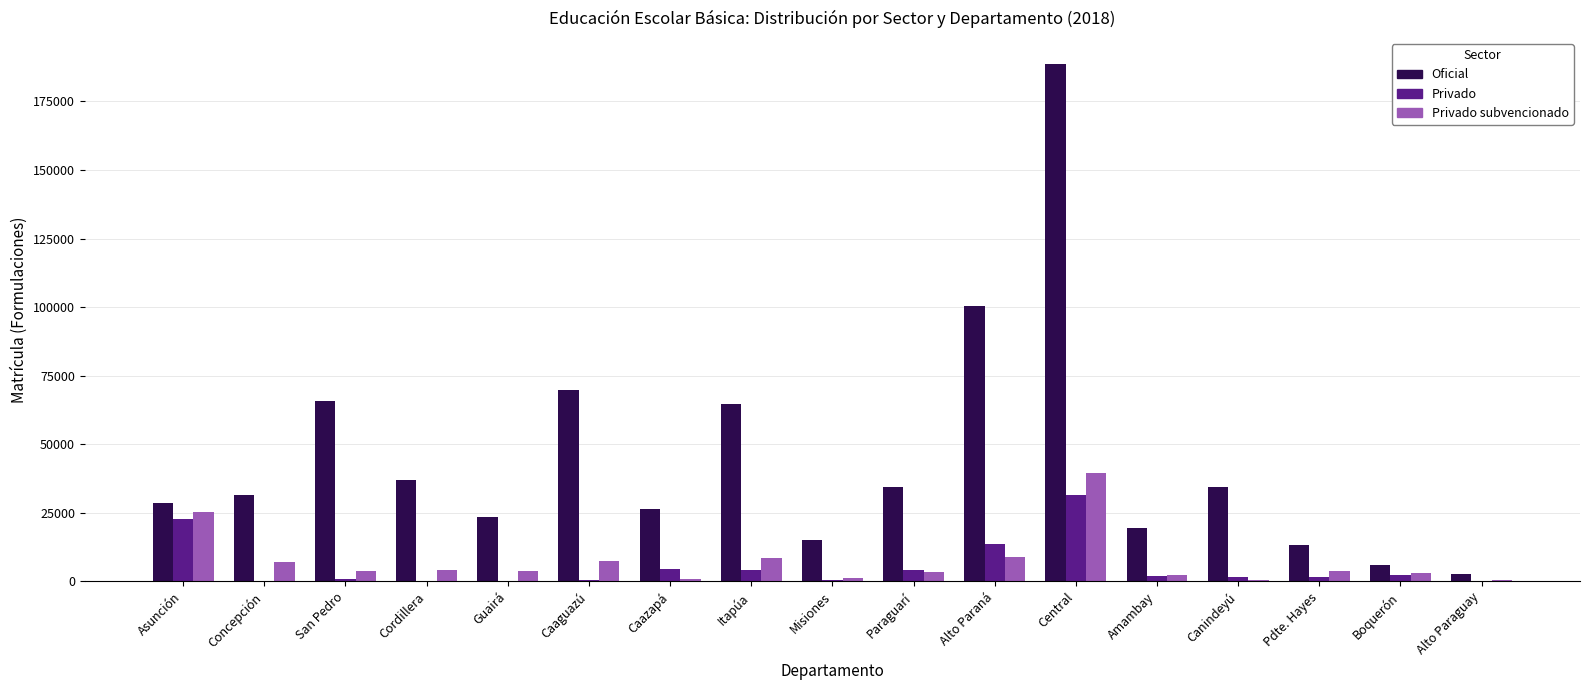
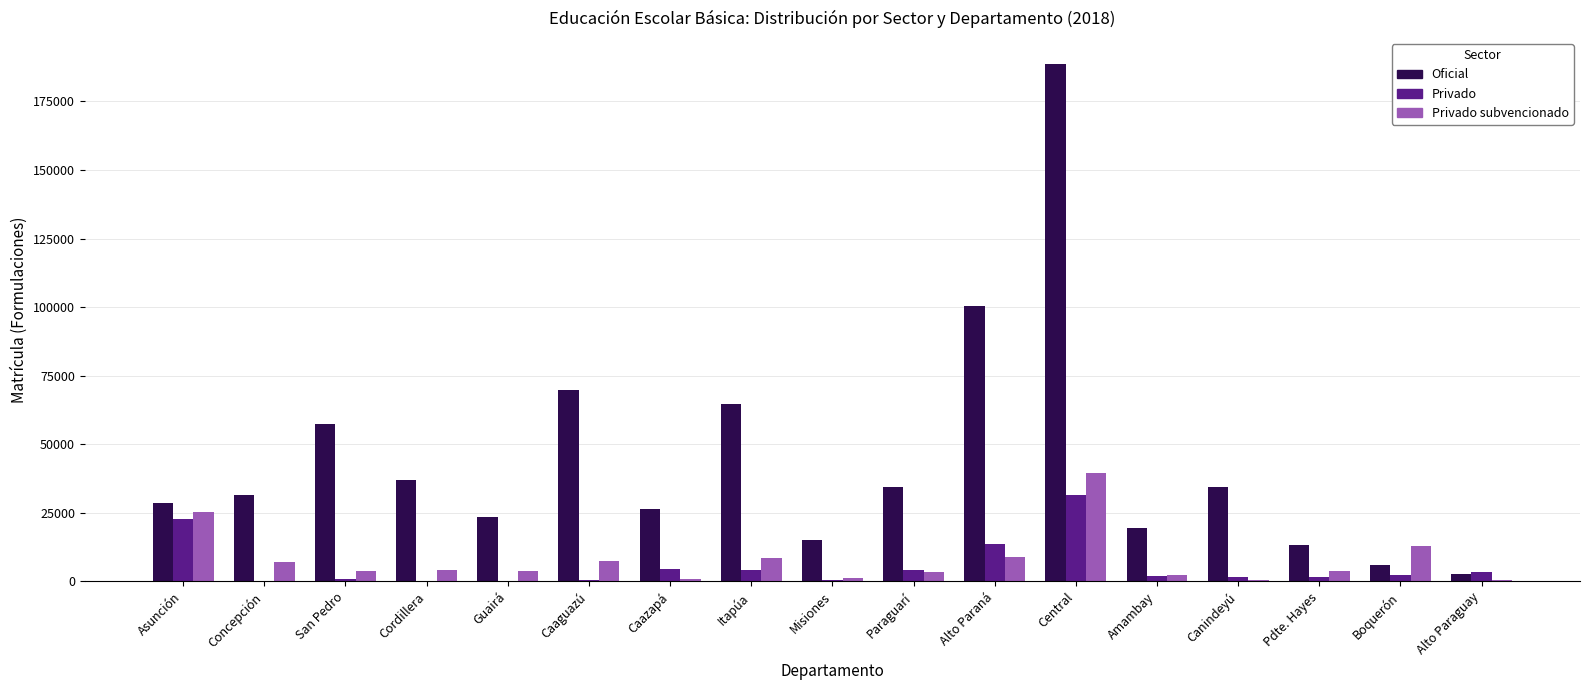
  {
    "Oficial": {
      "Asunción": 29000,
      "Concepción": 31000,
-     "San Pedro": 66000,
+     "San Pedro": 57000,
      "Cordillera": 37000,
      "Guairá": 24000,
      "Caaguazú": 70000,
      "Caazapá": 26000,
      "Itapúa": 65000,
      "Misiones": 15000,
      "Paraguarí": 34000,
      "Alto Paraná": 101000,
      "Central": 189000,
      "Amambay": 19000,
      "Canindeyú": 34000,
      "Pdte. Hayes": 13000,
      "Boquerón": 6000,
      "Alto Paraguay": 3000
    },
    "Privado": {
      "Asunción": 23000,
      "Caazapá": 5000,
      "Itapúa": 4000,
      "Paraguarí": 4000,
      "Alto Paraná": 14000,
      "Central": 32000,
      "Amambay": 2000,
      "Canindeyú": 1000,
      "Pdte. Hayes": 2000,
      "Boquerón": 2000,
-     "Alto Paraguay": 0
+     "Alto Paraguay": 3000
    },
    "Privado subvencionado": {
      "Asunción": 25000,
      "Concepción": 7000,
      "San Pedro": 4000,
      "Cordillera": 4000,
      "Guairá": 4000,
      "Caaguazú": 7000,
      "Caazapá": 1000,
      "Itapúa": 9000,
      "Misiones": 1000,
      "Paraguarí": 3000,
      "Alto Paraná": 9000,
      "Central": 39000,
      "Amambay": 2000,
      "Pdte. Hayes": 4000,
-     "Boquerón": 3000
+     "Boquerón": 13000
    }
  }
